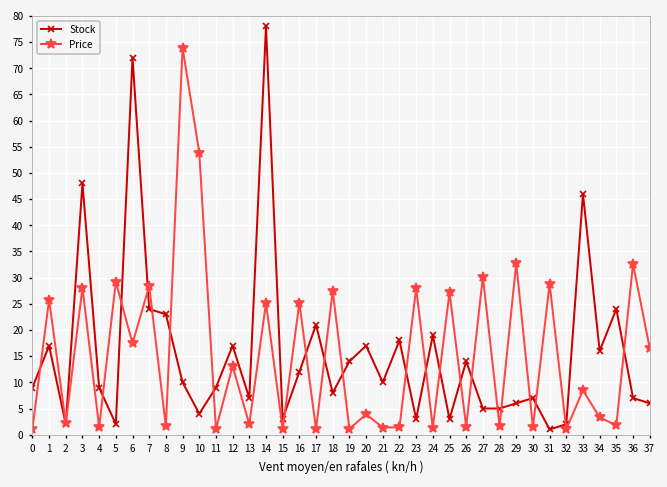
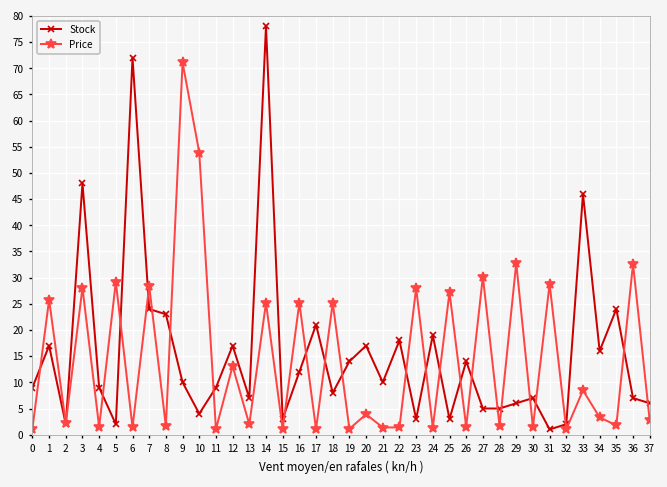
  {
    "Stock": {
      "0": 9,
      "1": 17,
      "3": 48,
      "4": 9,
      "5": 2,
      "6": 72,
      "7": 24,
      "8": 23,
      "9": 10,
      "10": 4,
      "11": 9,
      "12": 17,
      "13": 7,
      "14": 78,
      "15": 3,
      "16": 12,
      "17": 21,
      "18": 8,
      "19": 14,
      "20": 17,
      "21": 10,
      "22": 18,
      "23": 3,
      "24": 19,
      "25": 3,
      "26": 14,
      "27": 5,
      "28": 5,
      "29": 6,
      "30": 7,
      "31": 1,
      "32": 2,
      "33": 46,
      "34": 16,
      "35": 24,
      "36": 7,
      "37": 6
    },
    "Price": {
      "0": 1,
      "1": 26,
      "3": 28,
      "4": 1,
      "5": 29,
-     "6": 17,
+     "6": 1,
      "7": 28,
      "8": 2,
-     "9": 74,
+     "9": 71,
      "10": 54,
      "11": 1,
      "12": 13,
      "13": 2,
      "14": 25,
      "15": 1,
      "16": 25,
      "17": 1,
-     "18": 28,
+     "18": 25,
      "19": 1,
      "20": 4,
      "21": 1,
      "22": 1,
      "23": 28,
      "24": 1,
      "25": 27,
      "26": 2,
      "27": 30,
      "28": 2,
      "29": 33,
      "30": 1,
      "31": 29,
      "32": 1,
      "33": 8,
      "34": 3,
      "35": 2,
      "36": 33,
-     "37": 17
+     "37": 3
    }
  }
